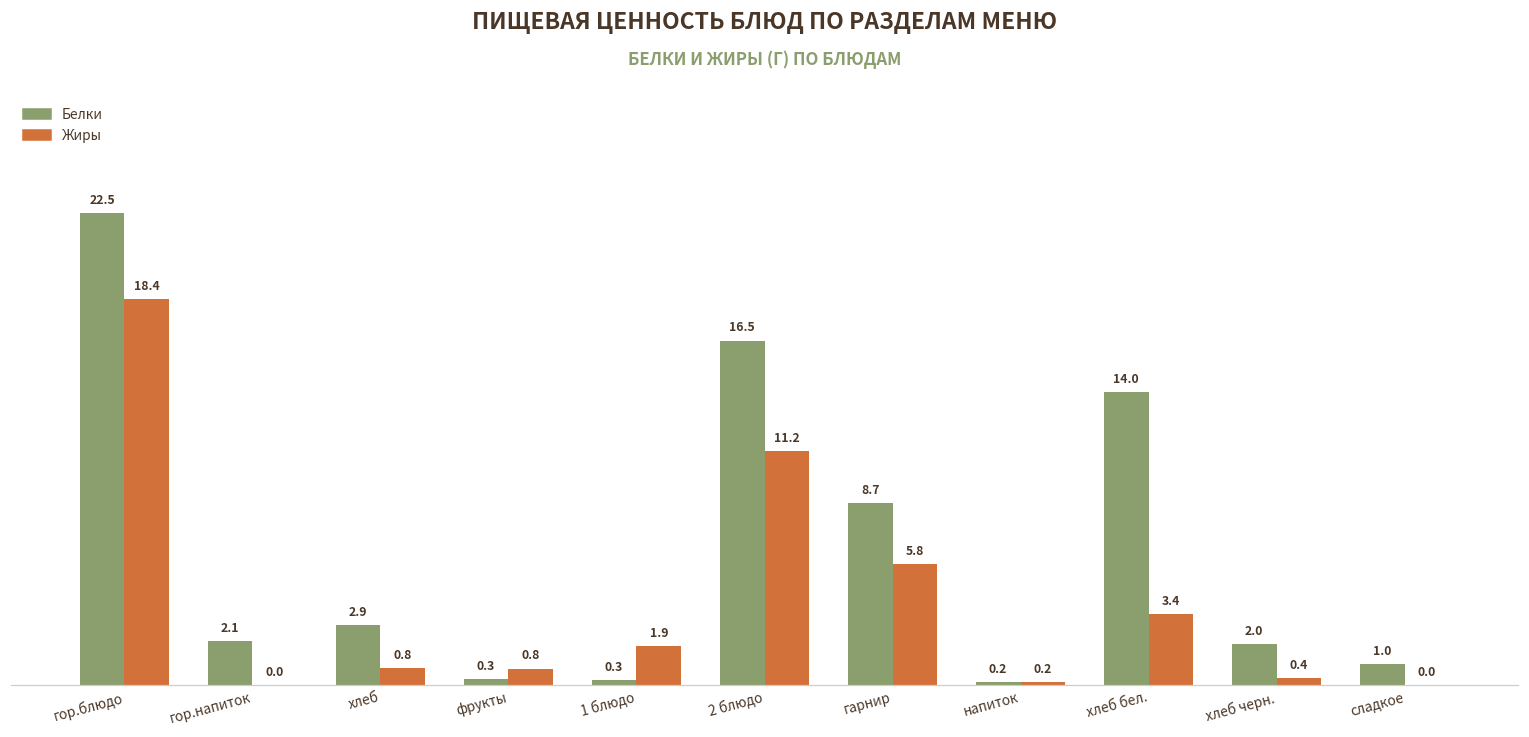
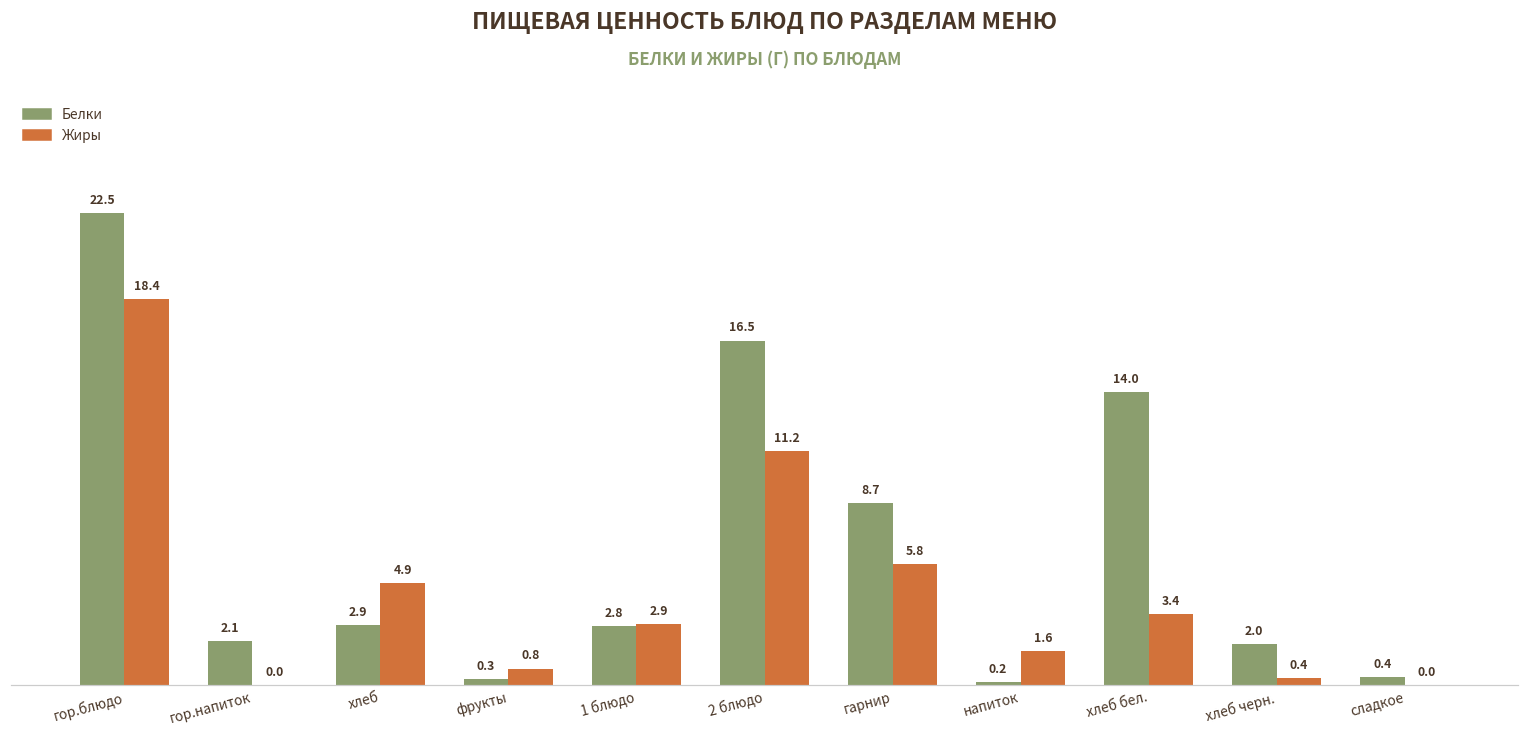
  {
    "Белки": {
      "гор.блюдо": 22.5,
      "гор.напиток": 2.1,
      "хлеб": 2.9,
      "фрукты": 0.3,
-     "1 блюдо": 0.3,
+     "1 блюдо": 2.8,
      "2 блюдо": 16.5,
      "гарнир": 8.7,
      "напиток": 0.2,
      "хлеб бел.": 14.0,
      "хлеб черн.": 2.0,
-     "сладкое": 1.0
+     "сладкое": 0.4
    },
    "Жиры": {
      "гор.блюдо": 18.4,
      "гор.напиток": 0.0,
-     "хлеб": 0.8,
+     "хлеб": 4.9,
      "фрукты": 0.8,
-     "1 блюдо": 1.9,
+     "1 блюдо": 2.9,
      "2 блюдо": 11.2,
      "гарнир": 5.8,
-     "напиток": 0.2,
+     "напиток": 1.6,
      "хлеб бел.": 3.4,
      "хлеб черн.": 0.4,
      "сладкое": 0.0
    }
  }
